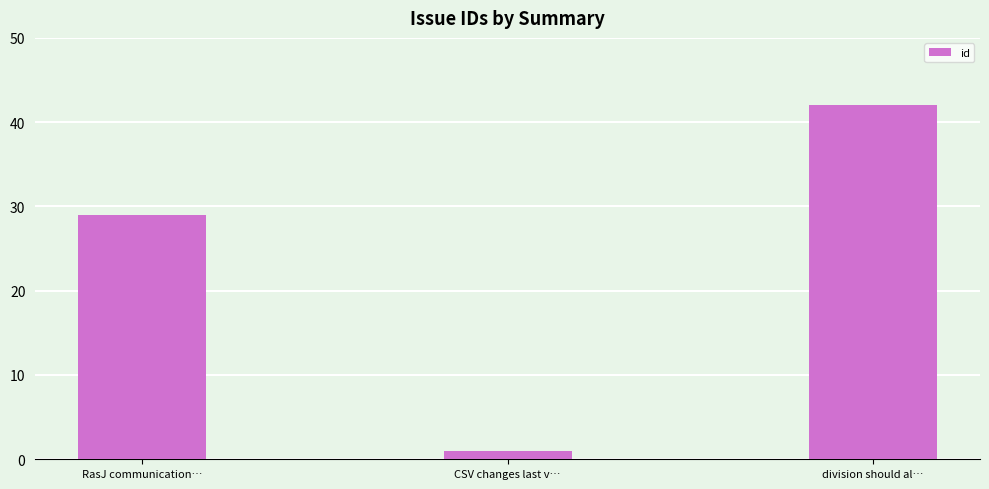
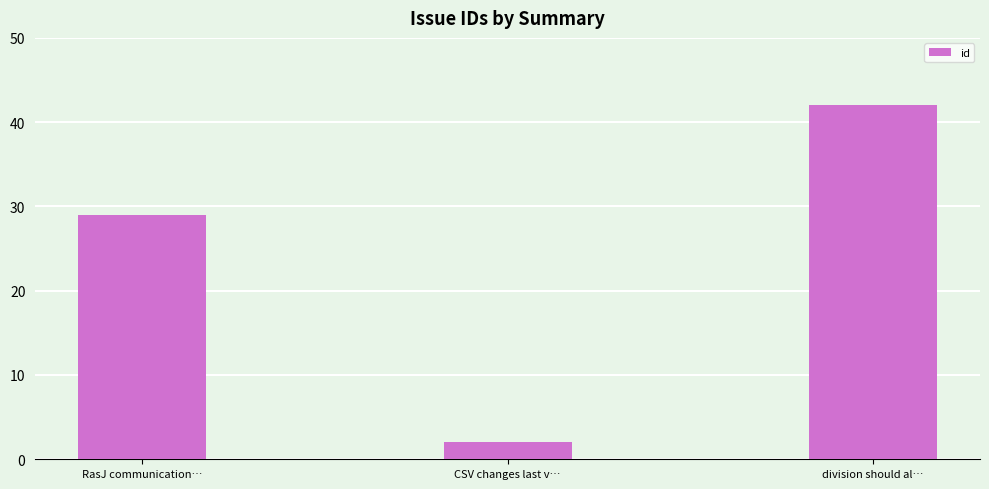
  {
    "RasJ communication…": 29,
-   "CSV changes last v…": 1,
+   "CSV changes last v…": 2,
    "division should al…": 42
  }
